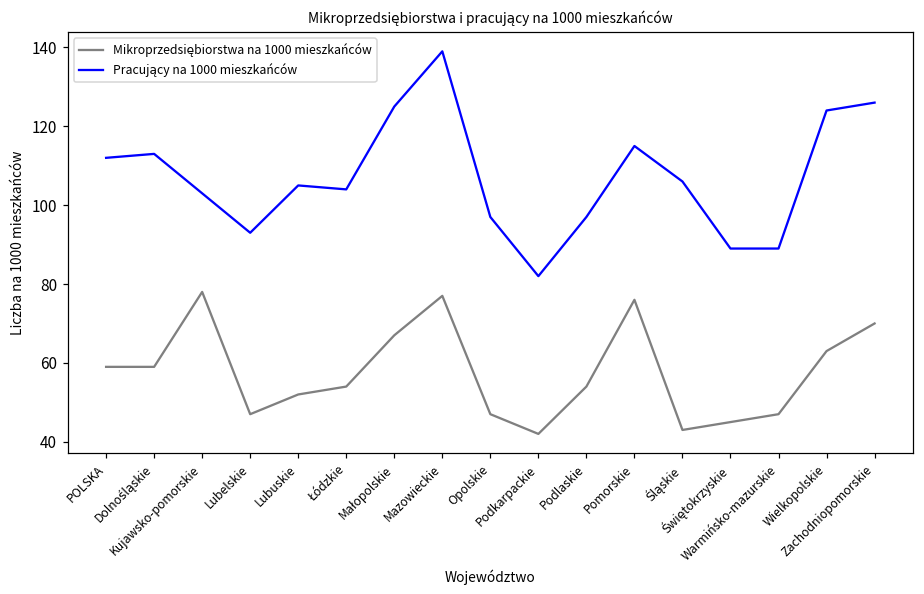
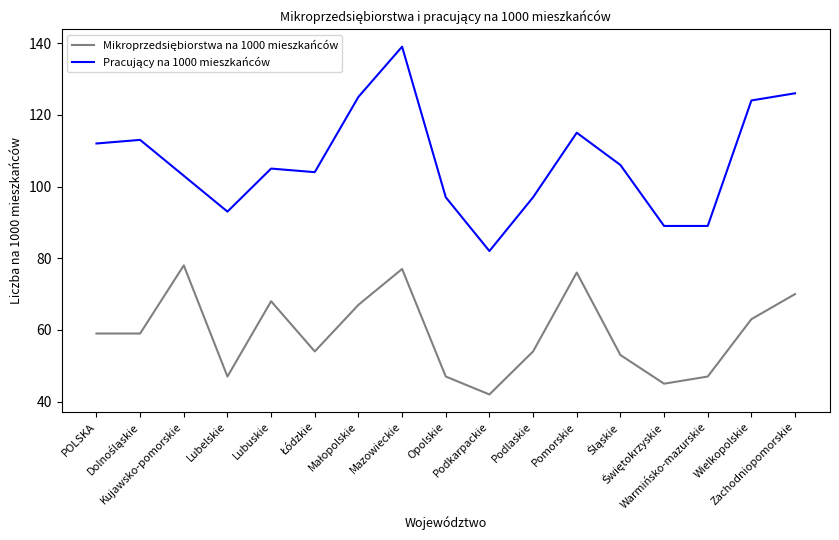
  {
    "Mikroprzedsiębiorstwa na 1000 mieszkańców": {
      "POLSKA": 59,
      "Dolnośląskie": 59,
      "Kujawsko-pomorskie": 78,
      "Lubelskie": 47,
-     "Lubuskie": 52,
+     "Lubuskie": 68,
      "Łódzkie": 54,
      "Małopolskie": 67,
      "Mazowieckie": 77,
      "Opolskie": 47,
      "Podkarpackie": 42,
      "Podlaskie": 54,
      "Pomorskie": 76,
-     "Śląskie": 43,
+     "Śląskie": 53,
      "Świętokrzyskie": 45,
      "Warmińsko-mazurskie": 47,
      "Wielkopolskie": 63,
      "Zachodniopomorskie": 70
    },
    "Pracujący na 1000 mieszkańców": {
      "POLSKA": 112,
      "Dolnośląskie": 113,
      "Kujawsko-pomorskie": 103,
      "Lubelskie": 93,
      "Lubuskie": 105,
      "Łódzkie": 104,
      "Małopolskie": 125,
      "Mazowieckie": 139,
      "Opolskie": 97,
      "Podkarpackie": 82,
      "Podlaskie": 97,
      "Pomorskie": 115,
      "Śląskie": 106,
      "Świętokrzyskie": 89,
      "Warmińsko-mazurskie": 89,
      "Wielkopolskie": 124,
      "Zachodniopomorskie": 126
    }
  }
